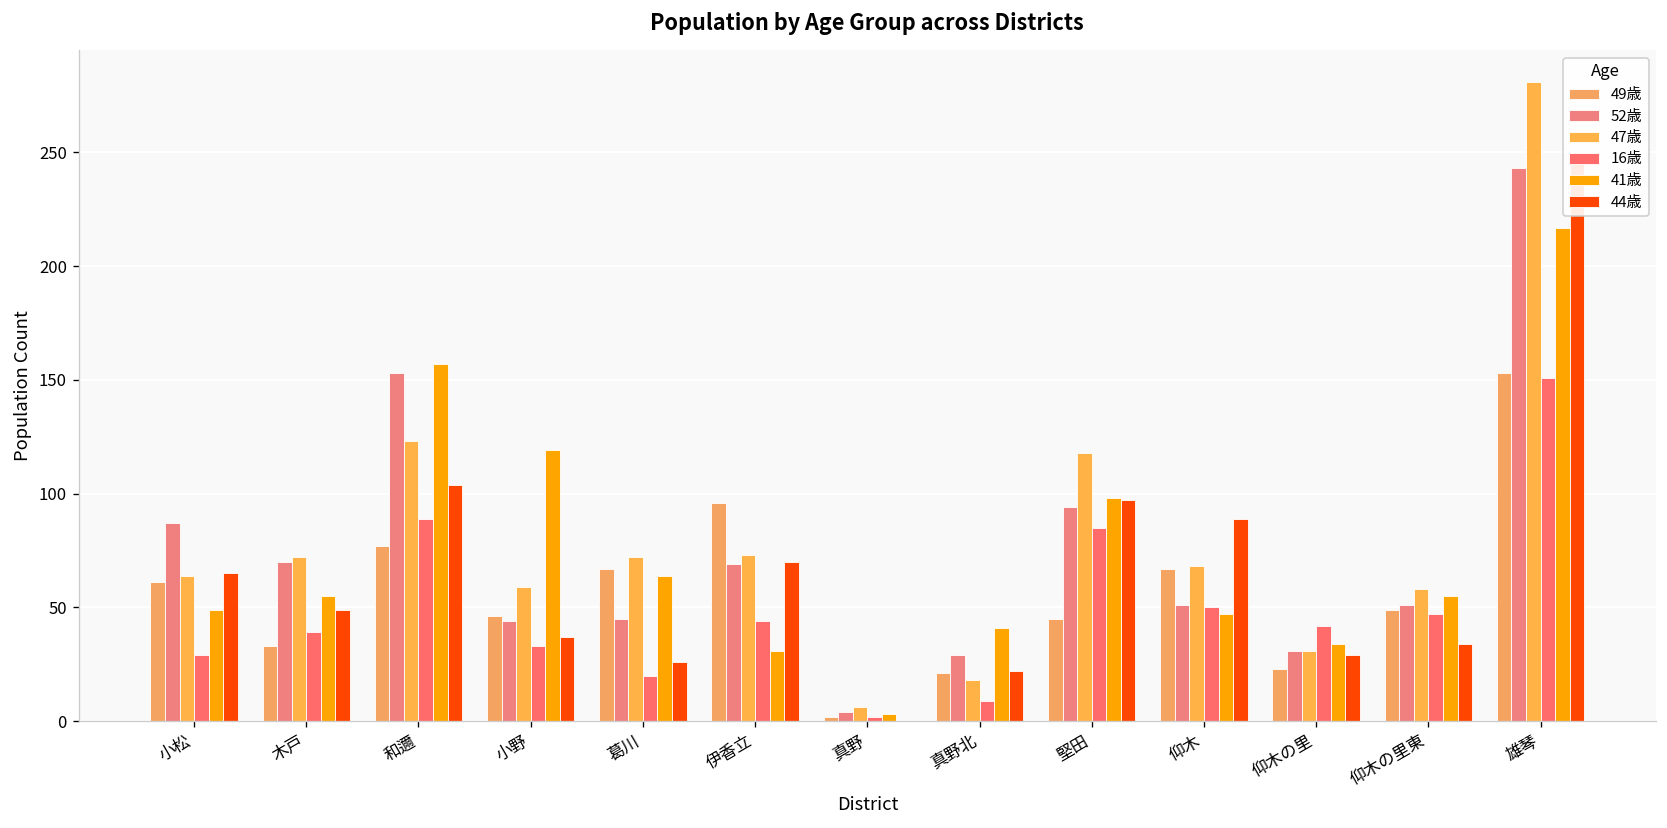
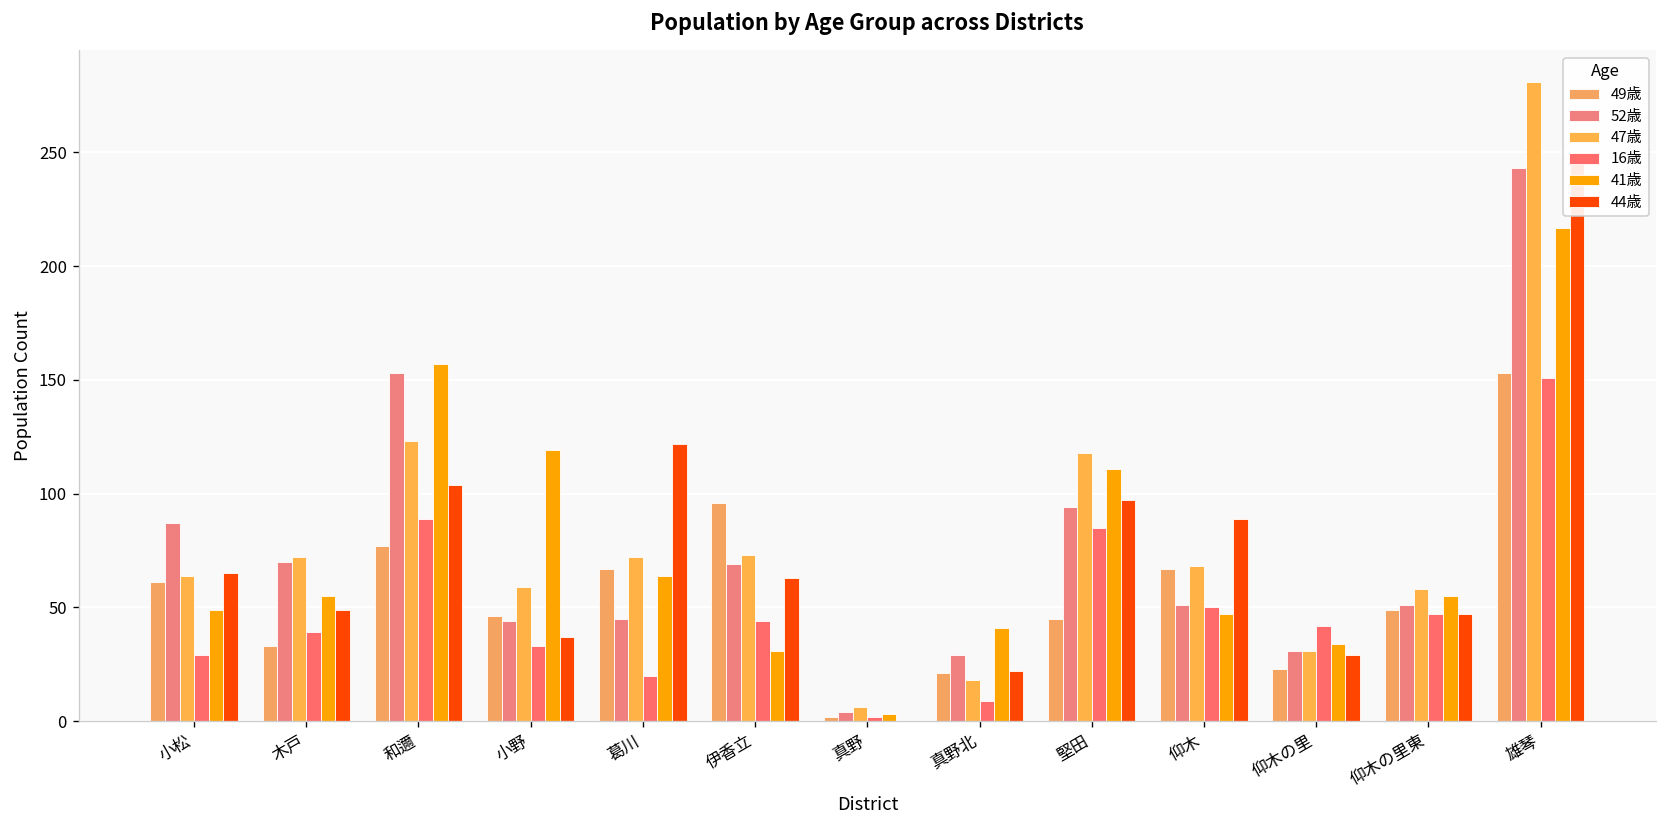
  {
    "41歳": {
      "小松": 49,
      "木戸": 55,
      "和邇": 157,
      "小野": 119,
      "葛川": 64,
      "伊香立": 31,
      "真野": 3,
      "真野北": 41,
-     "堅田": 98,
+     "堅田": 111,
      "仰木": 47,
      "仰木の里": 34,
      "仰木の里東": 55,
      "雄琴": 217
    },
    "44歳": {
      "小松": 65,
      "木戸": 49,
      "和邇": 104,
      "小野": 37,
-     "葛川": 26,
-     "伊香立": 70,
+     "葛川": 122,
+     "伊香立": 63,
      "真野": 0,
      "真野北": 22,
      "堅田": 97,
      "仰木": 89,
      "仰木の里": 29,
-     "仰木の里東": 34
+     "仰木の里東": 47
    }
  }
